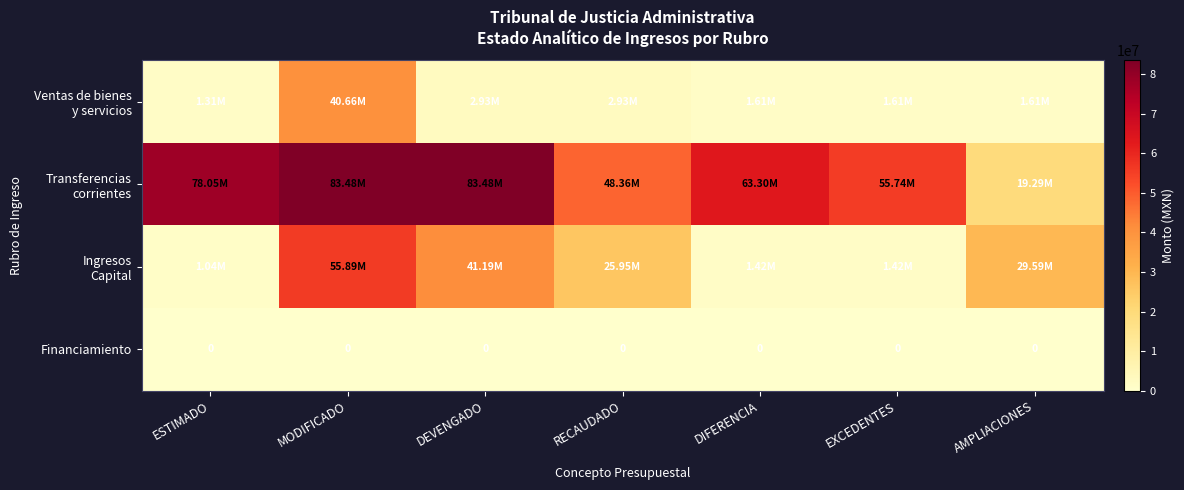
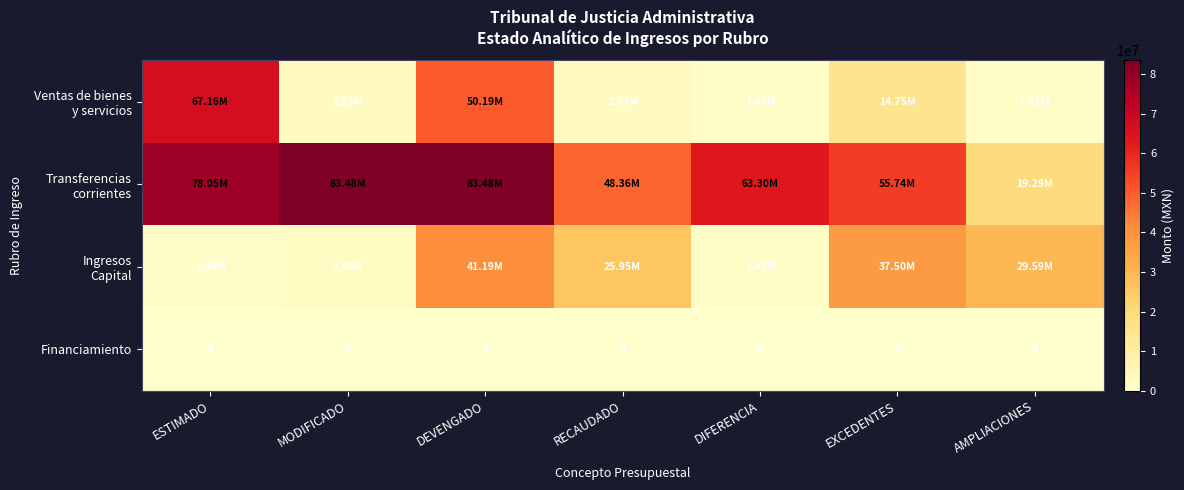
  {
    "Ventas de bienes y servicios": {
-     "ESTIMADO": "1.31M",
-     "MODIFICADO": "40.66M",
-     "DEVENGADO": "2.93M",
+     "ESTIMADO": "67.16M",
+     "MODIFICADO": "2.93M",
+     "DEVENGADO": "50.19M",
      "RECAUDADO": "2.93M",
      "DIFERENCIA": "1.61M",
-     "EXCEDENTES": "1.61M",
+     "EXCEDENTES": "14.75M",
      "AMPLIACIONES": "1.61M"
    },
    "Transferencias corrientes": {
      "ESTIMADO": "78.05M",
      "MODIFICADO": "83.48M",
      "DEVENGADO": "83.48M",
      "RECAUDADO": "48.36M",
      "DIFERENCIA": "63.30M",
      "EXCEDENTES": "55.74M",
      "AMPLIACIONES": "19.29M"
    },
    "Ingresos Capital": {
      "ESTIMADO": "1.04M",
-     "MODIFICADO": "55.89M",
+     "MODIFICADO": "2.46M",
      "DEVENGADO": "41.19M",
      "RECAUDADO": "25.95M",
      "DIFERENCIA": "1.42M",
-     "EXCEDENTES": "1.42M",
+     "EXCEDENTES": "37.50M",
      "AMPLIACIONES": "29.59M"
    },
    "Financiamiento": {
      "ESTIMADO": "0",
      "MODIFICADO": "0",
      "DEVENGADO": "0",
      "RECAUDADO": "0",
      "DIFERENCIA": "0",
      "EXCEDENTES": "0",
      "AMPLIACIONES": "0"
    }
  }
